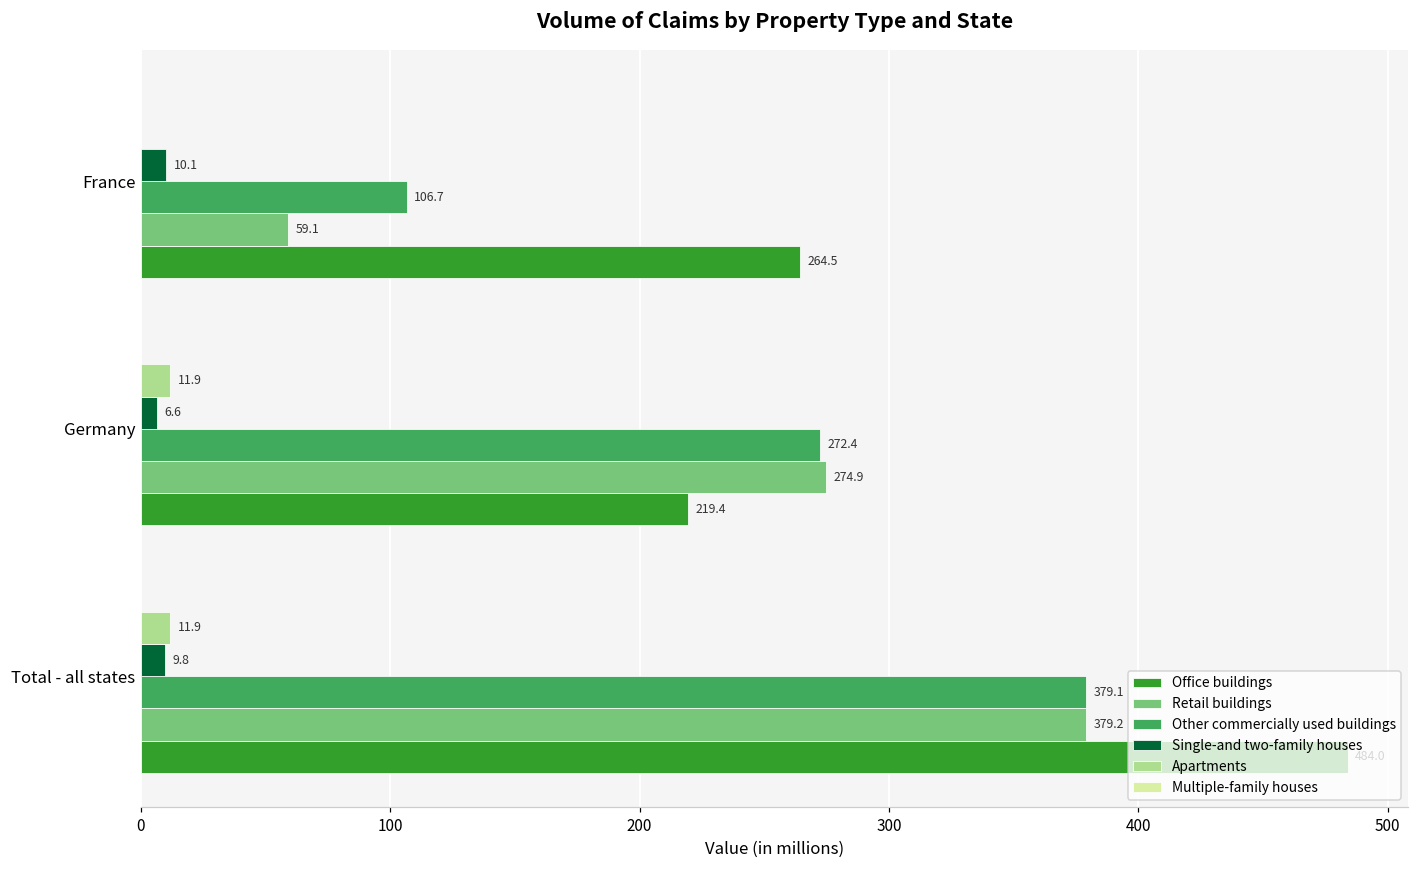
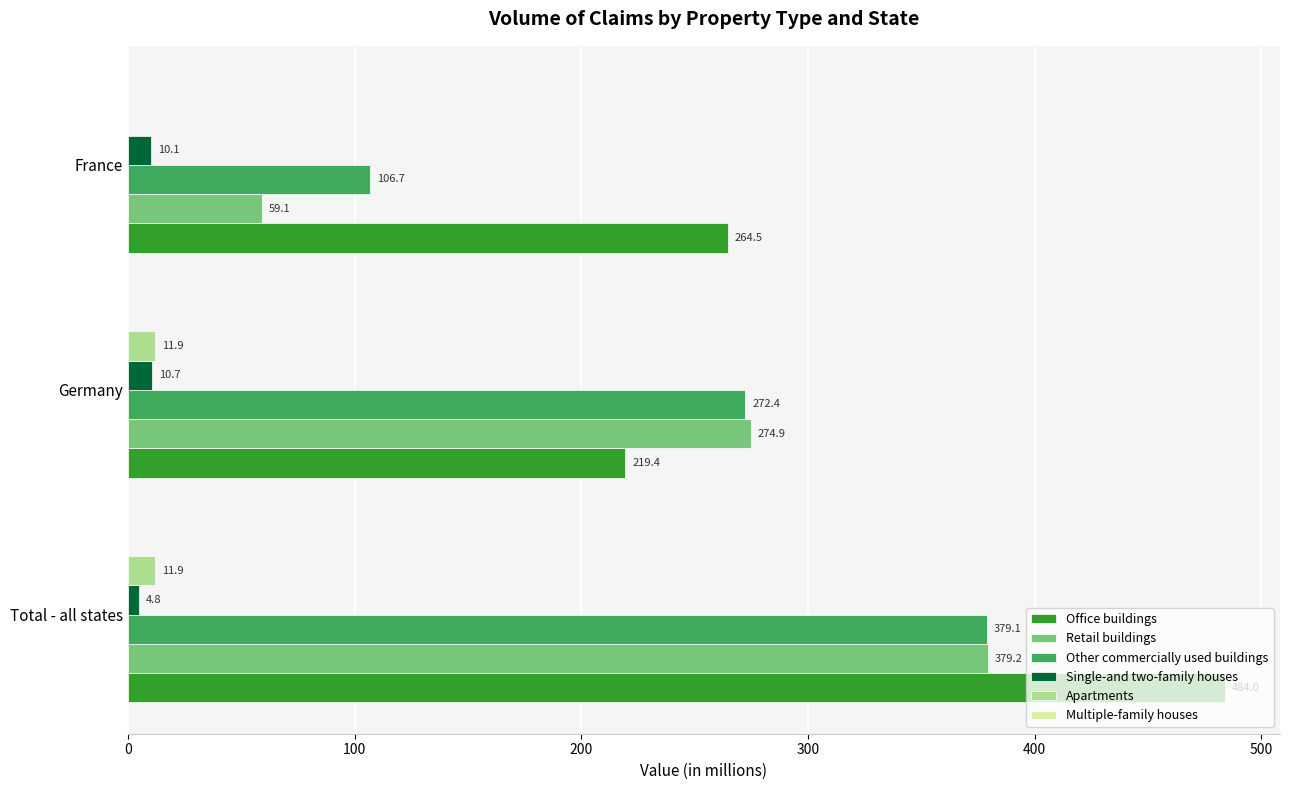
  {
    "Retail buildings": {
      "France": 59.1,
      "Germany": 274.9,
      "Total - all states": 379.2
    },
    "Single-and two-family houses": {
      "France": 10.1,
-     "Germany": 6.6,
-     "Total - all states": 9.8
+     "Germany": 10.7,
+     "Total - all states": 4.8
    }
  }
